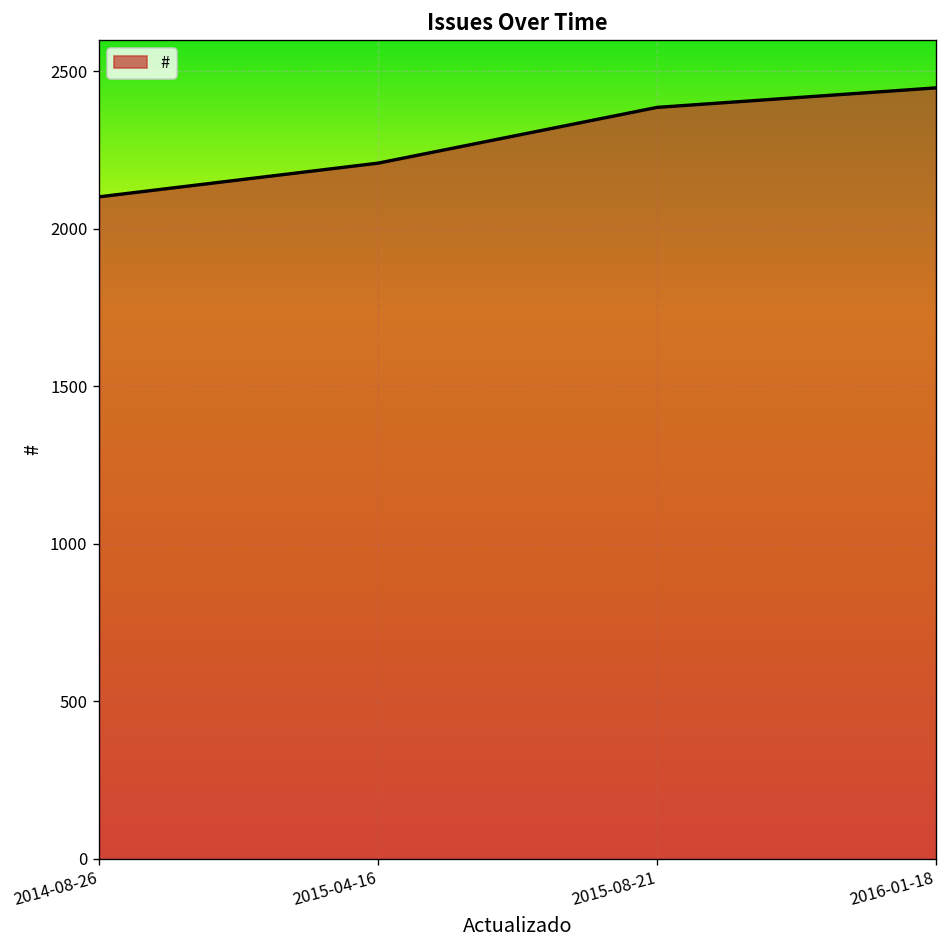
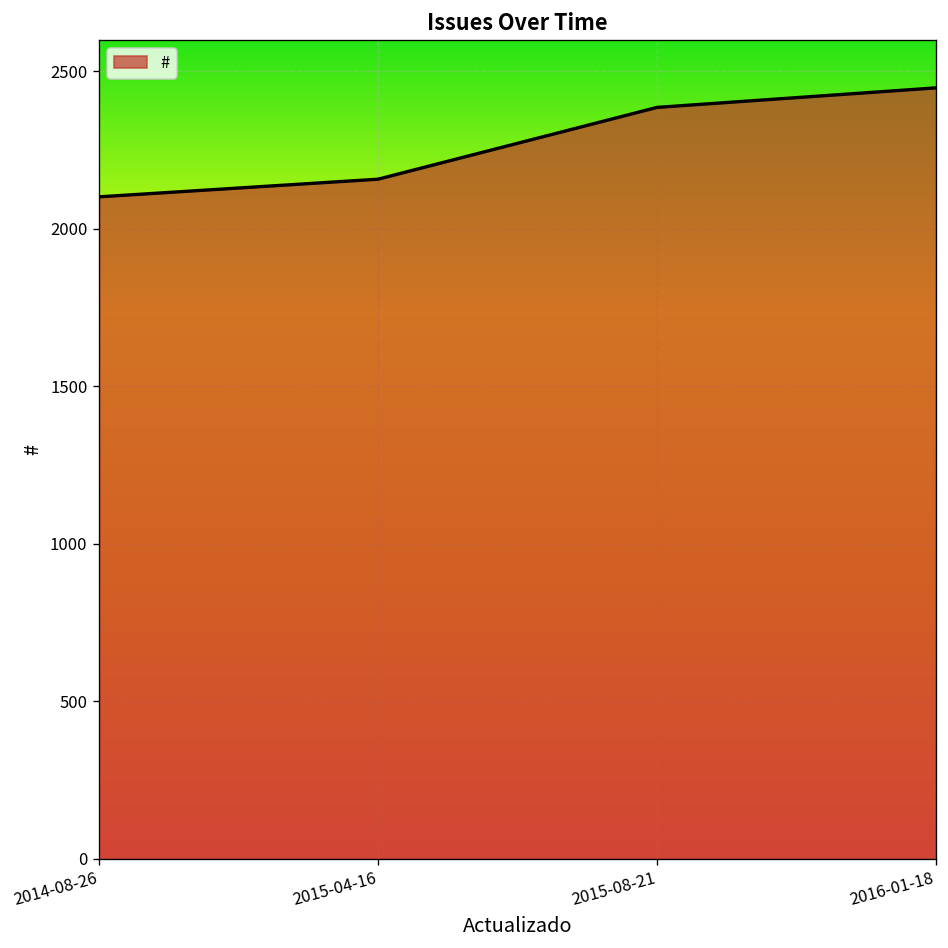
  {
    "2014-08-26": 2100,
-   "2015-04-16": 2210,
+   "2015-04-16": 2160,
    "2015-08-21": 2390,
    "2016-01-18": 2450
  }
